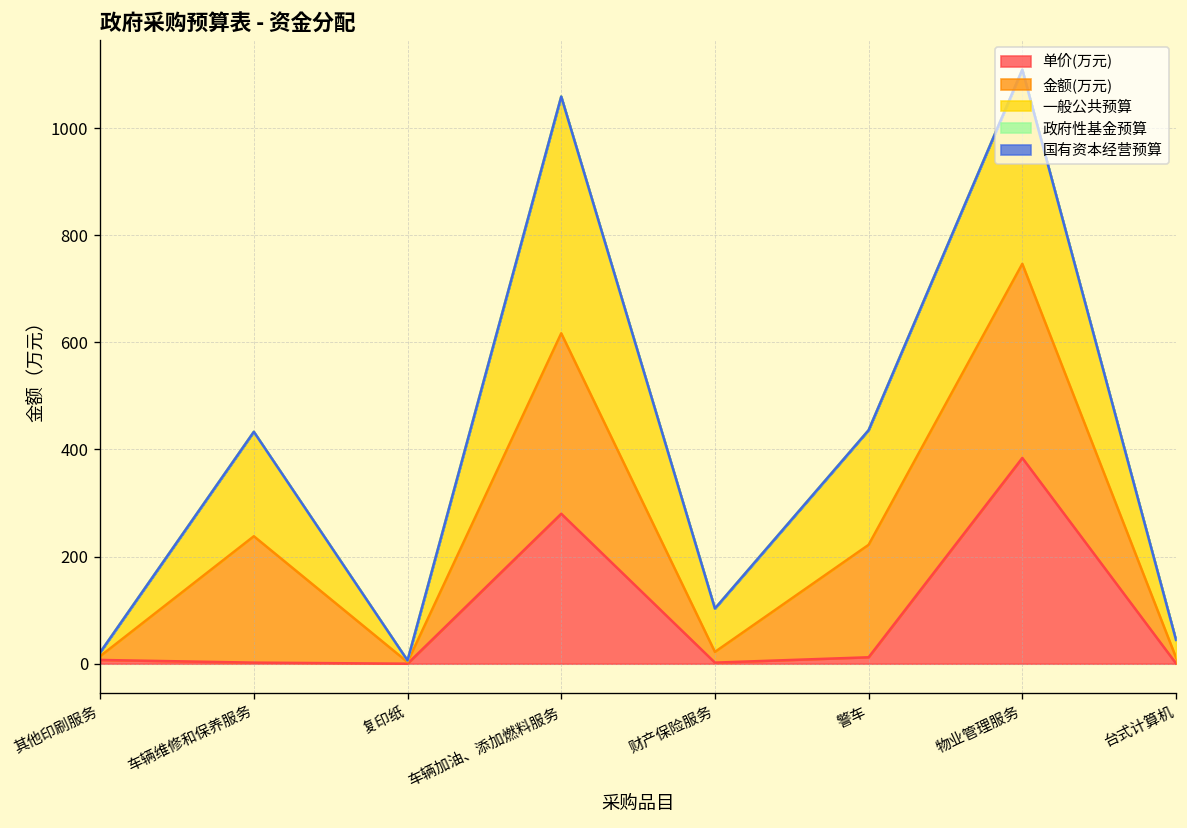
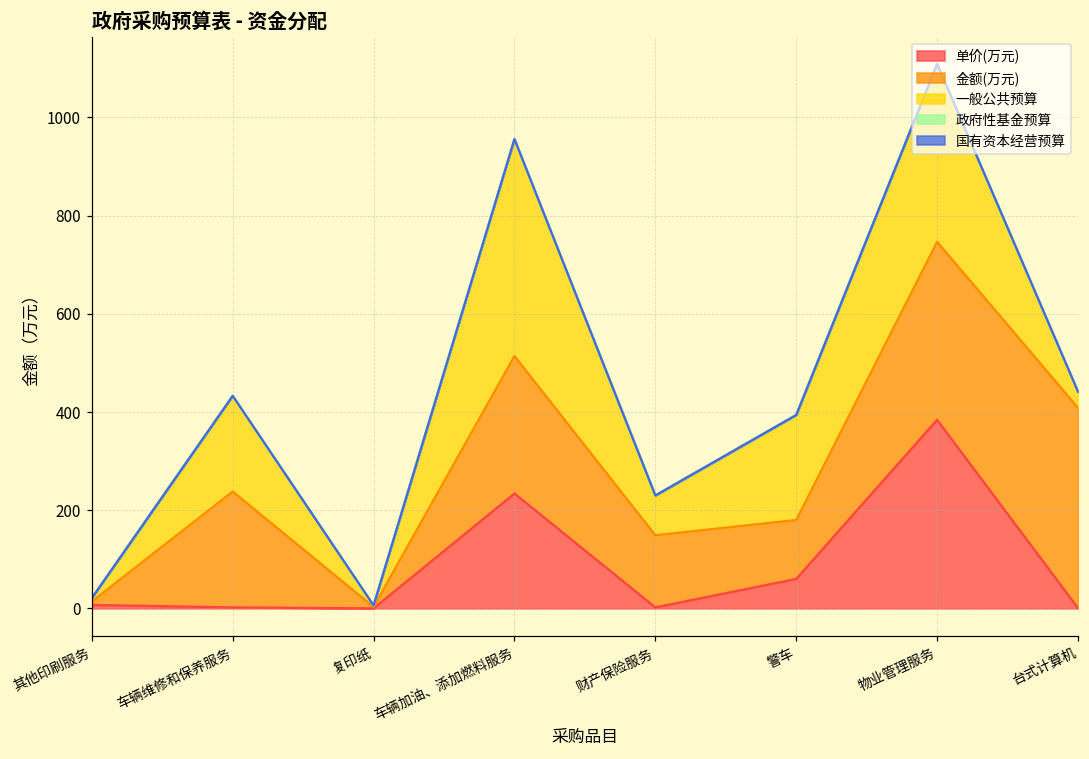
  {
    "单价(万元)": {
      "其他印刷服务": 10,
      "车辆维修和保养服务": 0,
-     "车辆加油、添加燃料服务": 280,
+     "车辆加油、添加燃料服务": 230,
      "财产保险服务": 0,
-     "警车": 10,
+     "警车": 60,
      "物业管理服务": 380,
      "台式计算机": 0
    },
    "金额(万元)": {
      "其他印刷服务": 10,
      "车辆维修和保养服务": 240,
-     "车辆加油、添加燃料服务": 340,
-     "财产保险服务": 20,
-     "警车": 210,
+     "车辆加油、添加燃料服务": 280,
+     "财产保险服务": 150,
+     "警车": 120,
      "物业管理服务": 360,
-     "台式计算机": 10
+     "台式计算机": 410
    }
  }
